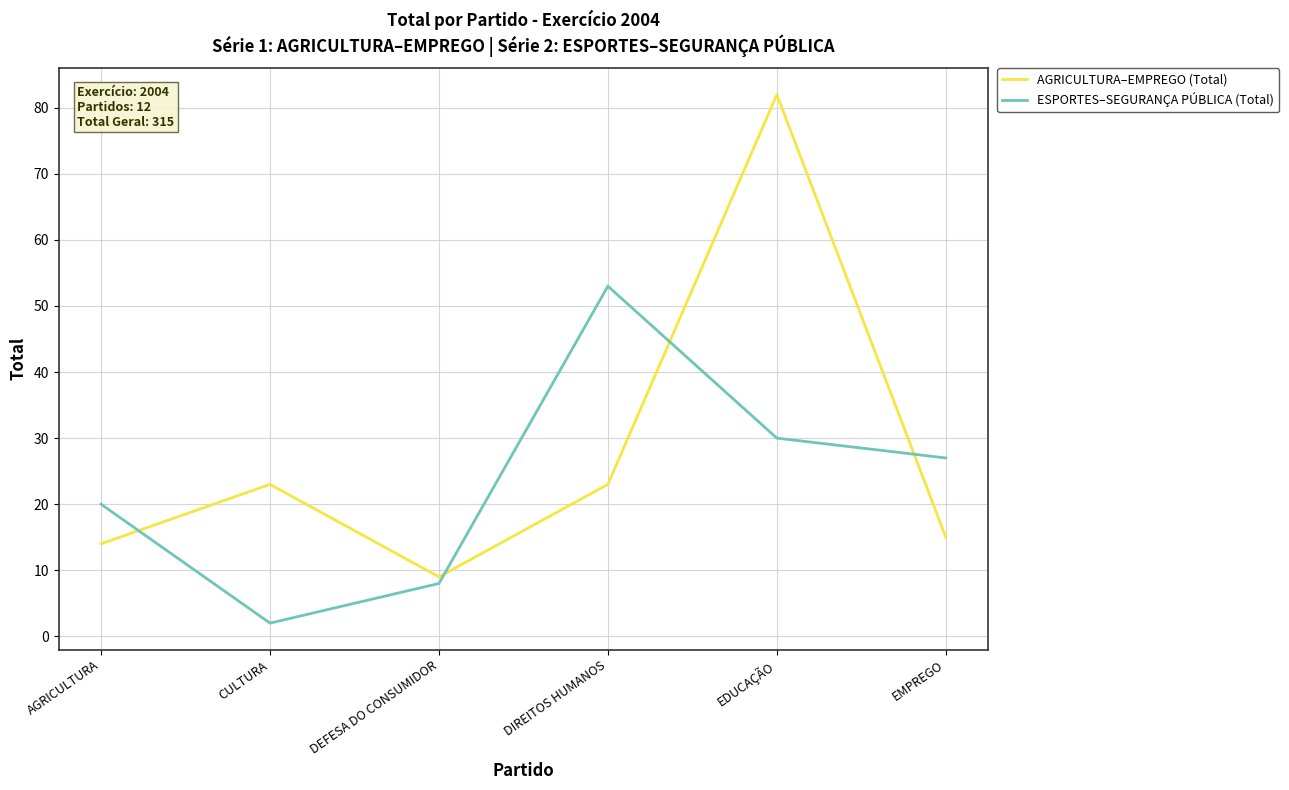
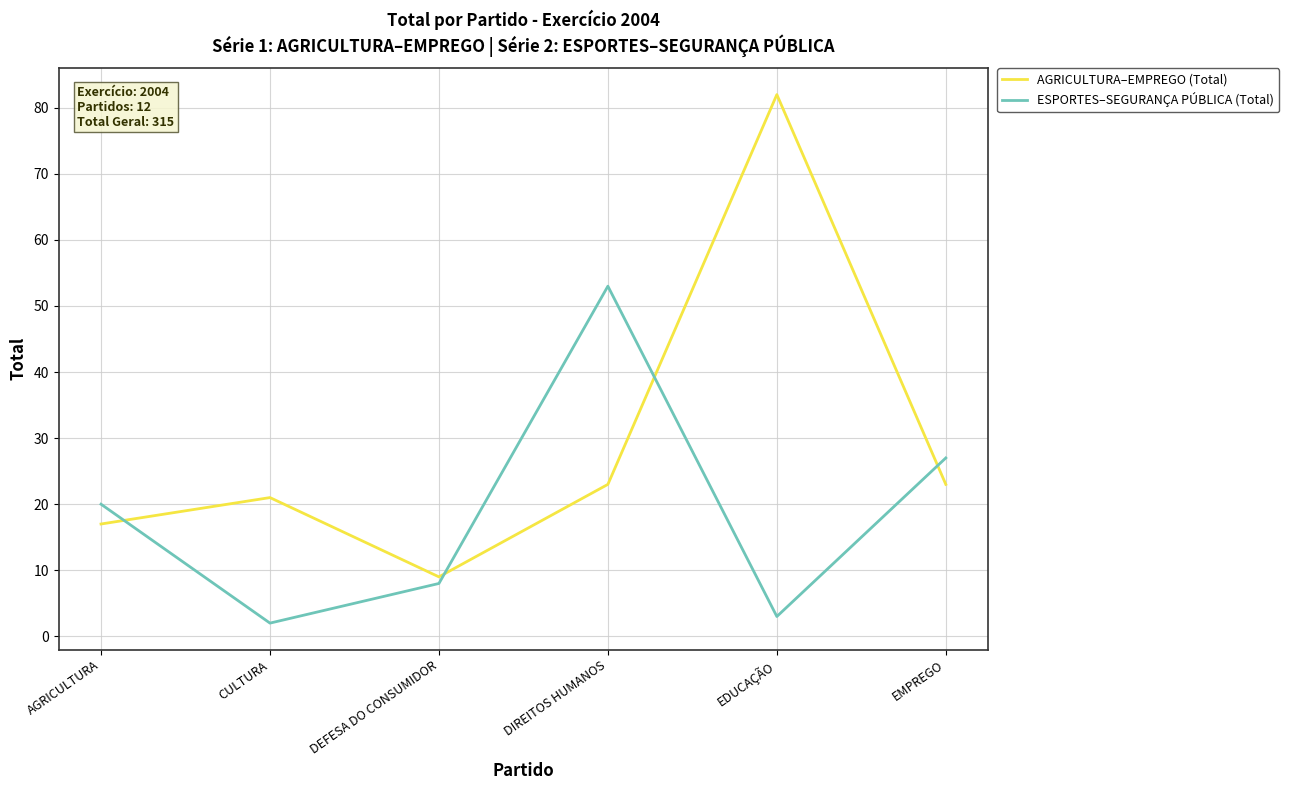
  {
    "AGRICULTURA–EMPREGO (Total)": {
-     "AGRICULTURA": 14,
-     "CULTURA": 23,
+     "AGRICULTURA": 17,
+     "CULTURA": 21,
      "DEFESA DO CONSUMIDOR": 9,
      "DIREITOS HUMANOS": 23,
      "EDUCAÇÃO": 82,
-     "EMPREGO": 15
+     "EMPREGO": 23
    },
    "ESPORTES–SEGURANÇA PÚBLICA (Total)": {
      "AGRICULTURA": 20,
      "CULTURA": 2,
      "DEFESA DO CONSUMIDOR": 8,
      "DIREITOS HUMANOS": 53,
-     "EDUCAÇÃO": 30,
+     "EDUCAÇÃO": 3,
      "EMPREGO": 27
    }
  }
